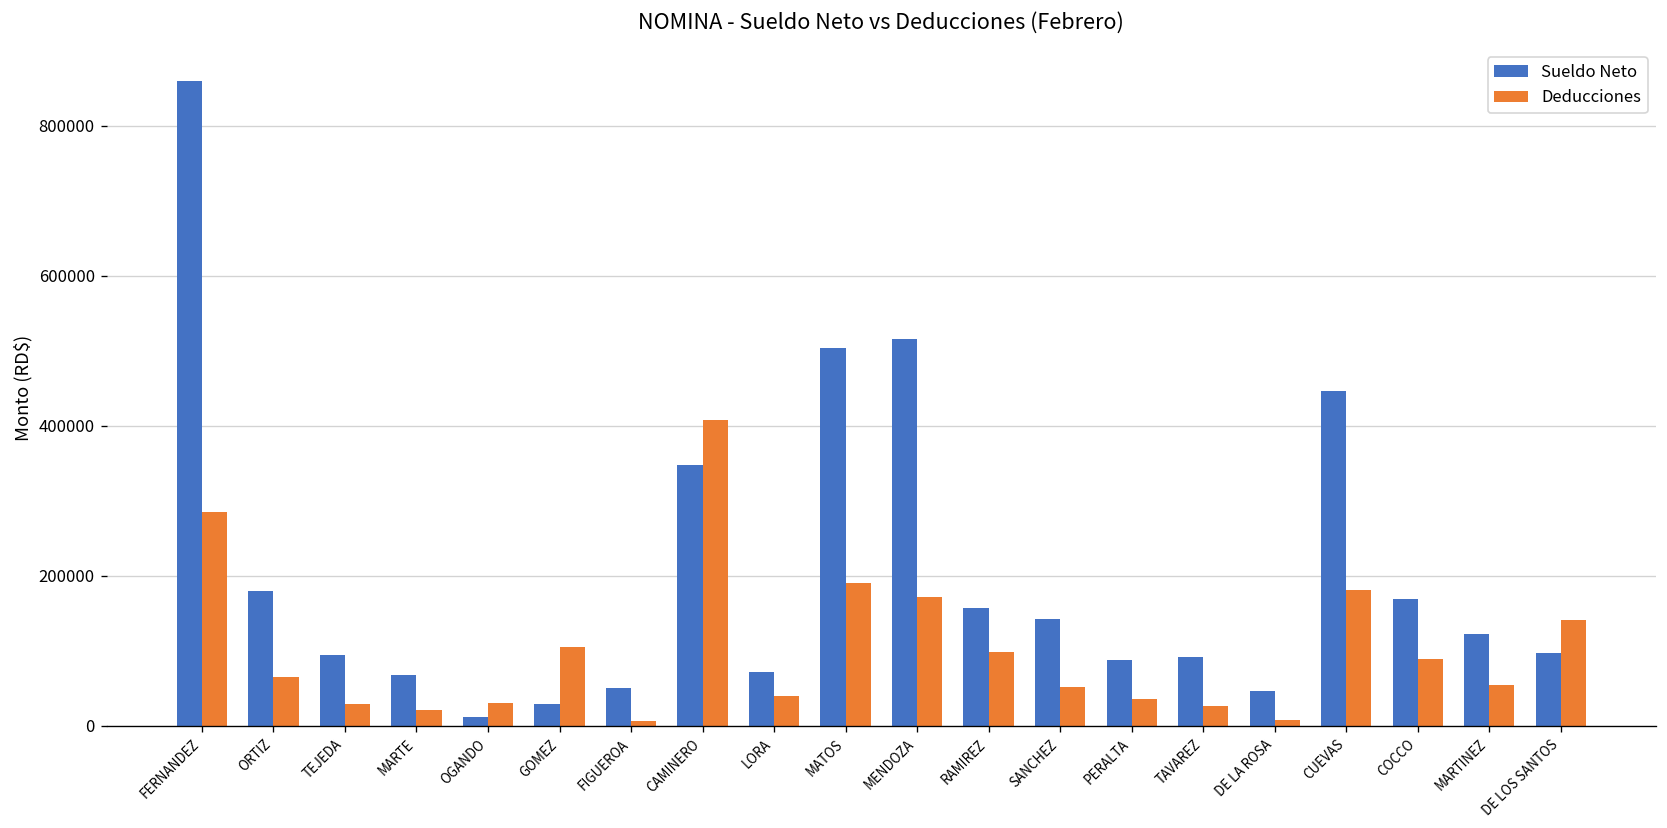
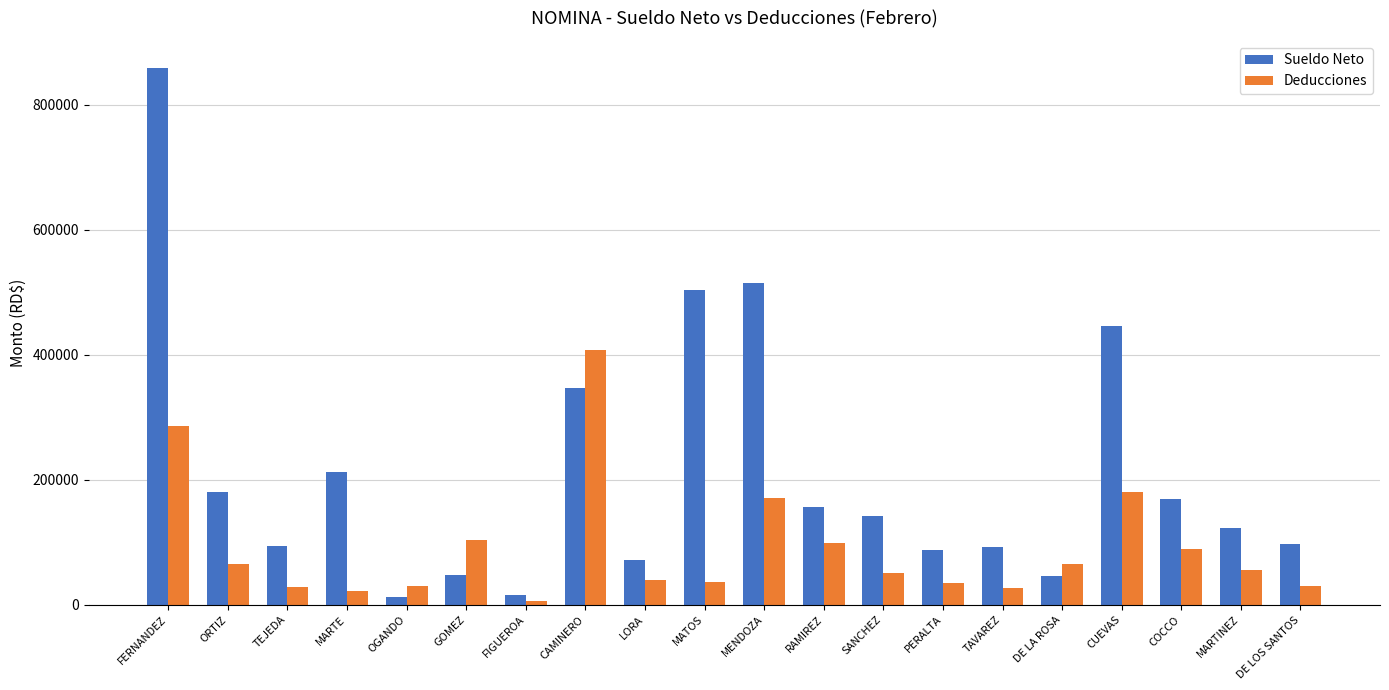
  {
    "Sueldo Neto": {
      "FERNANDEZ": 860000,
      "ORTIZ": 180000,
      "TEJEDA": 90000,
-     "MARTE": 70000,
+     "MARTE": 210000,
      "OGANDO": 10000,
-     "GOMEZ": 30000,
-     "FIGUEROA": 50000,
+     "GOMEZ": 50000,
+     "FIGUEROA": 20000,
      "CAMINERO": 350000,
      "LORA": 70000,
      "MATOS": 500000,
      "MENDOZA": 520000,
      "RAMIREZ": 160000,
      "SANCHEZ": 140000,
      "PERALTA": 90000,
      "TAVAREZ": 90000,
      "DE LA ROSA": 50000,
      "CUEVAS": 450000,
      "COCCO": 170000,
      "MARTINEZ": 120000,
      "DE LOS SANTOS": 100000
    },
    "Deducciones": {
      "FERNANDEZ": 290000,
      "ORTIZ": 60000,
      "TEJEDA": 30000,
      "MARTE": 20000,
      "OGANDO": 30000,
      "GOMEZ": 100000,
      "FIGUEROA": 10000,
      "CAMINERO": 410000,
      "LORA": 40000,
-     "MATOS": 190000,
+     "MATOS": 40000,
      "MENDOZA": 170000,
      "RAMIREZ": 100000,
      "SANCHEZ": 50000,
      "PERALTA": 40000,
      "TAVAREZ": 30000,
-     "DE LA ROSA": 10000,
+     "DE LA ROSA": 60000,
      "CUEVAS": 180000,
      "COCCO": 90000,
      "MARTINEZ": 50000,
-     "DE LOS SANTOS": 140000
+     "DE LOS SANTOS": 30000
    }
  }
